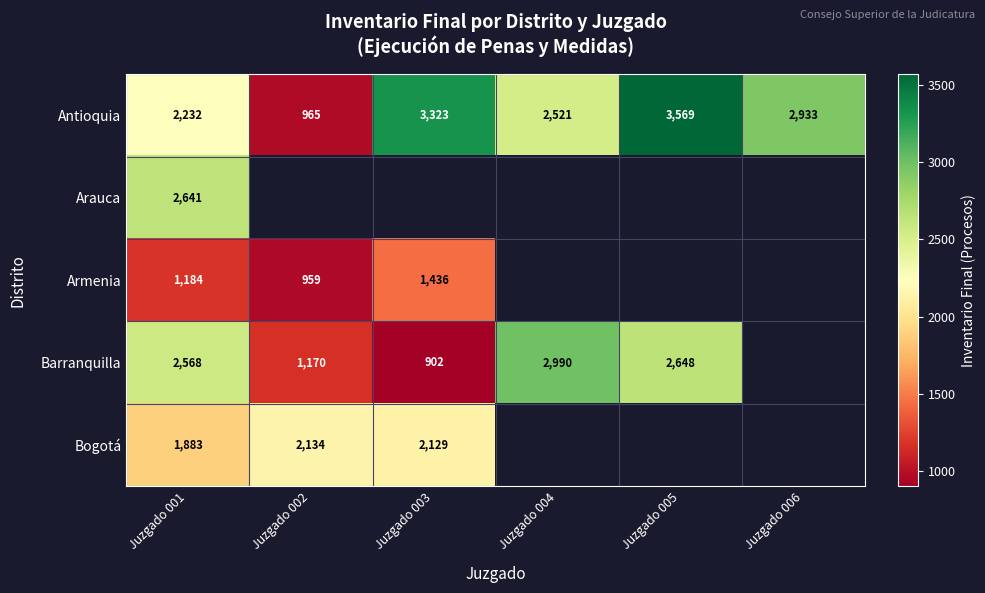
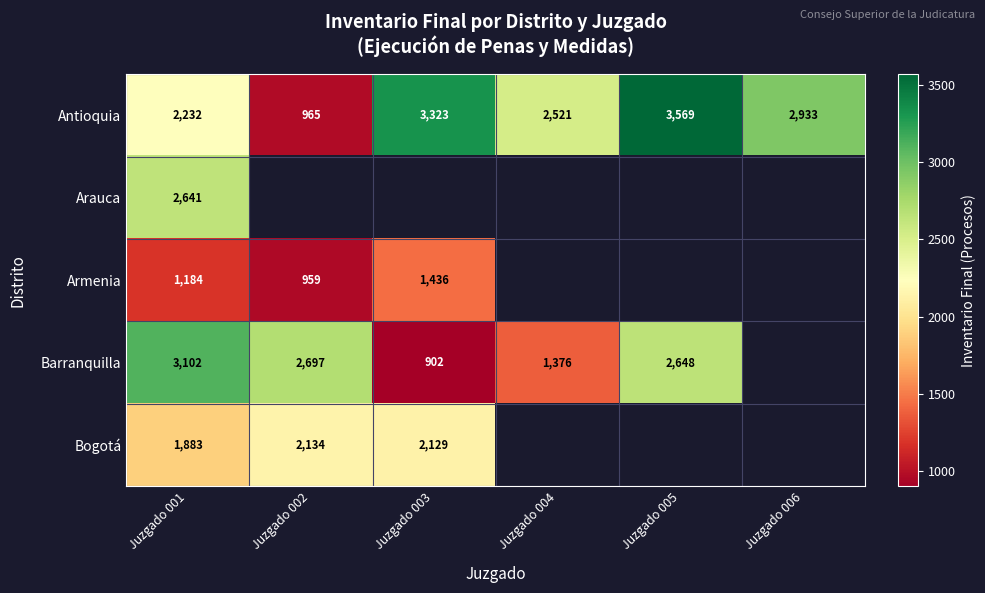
  {
    "Antioquia": {
      "Juzgado 001": "2,232",
      "Juzgado 002": "965",
      "Juzgado 003": "3,323",
      "Juzgado 004": "2,521",
      "Juzgado 005": "3,569",
      "Juzgado 006": "2,933"
    },
    "Arauca": {
      "Juzgado 001": "2,641"
    },
    "Armenia": {
      "Juzgado 001": "1,184",
      "Juzgado 002": "959",
      "Juzgado 003": "1,436"
    },
    "Barranquilla": {
-     "Juzgado 001": "2,568",
-     "Juzgado 002": "1,170",
+     "Juzgado 001": "3,102",
+     "Juzgado 002": "2,697",
      "Juzgado 003": "902",
-     "Juzgado 004": "2,990",
+     "Juzgado 004": "1,376",
      "Juzgado 005": "2,648"
    },
    "Bogotá": {
      "Juzgado 001": "1,883",
      "Juzgado 002": "2,134",
      "Juzgado 003": "2,129"
    }
  }
